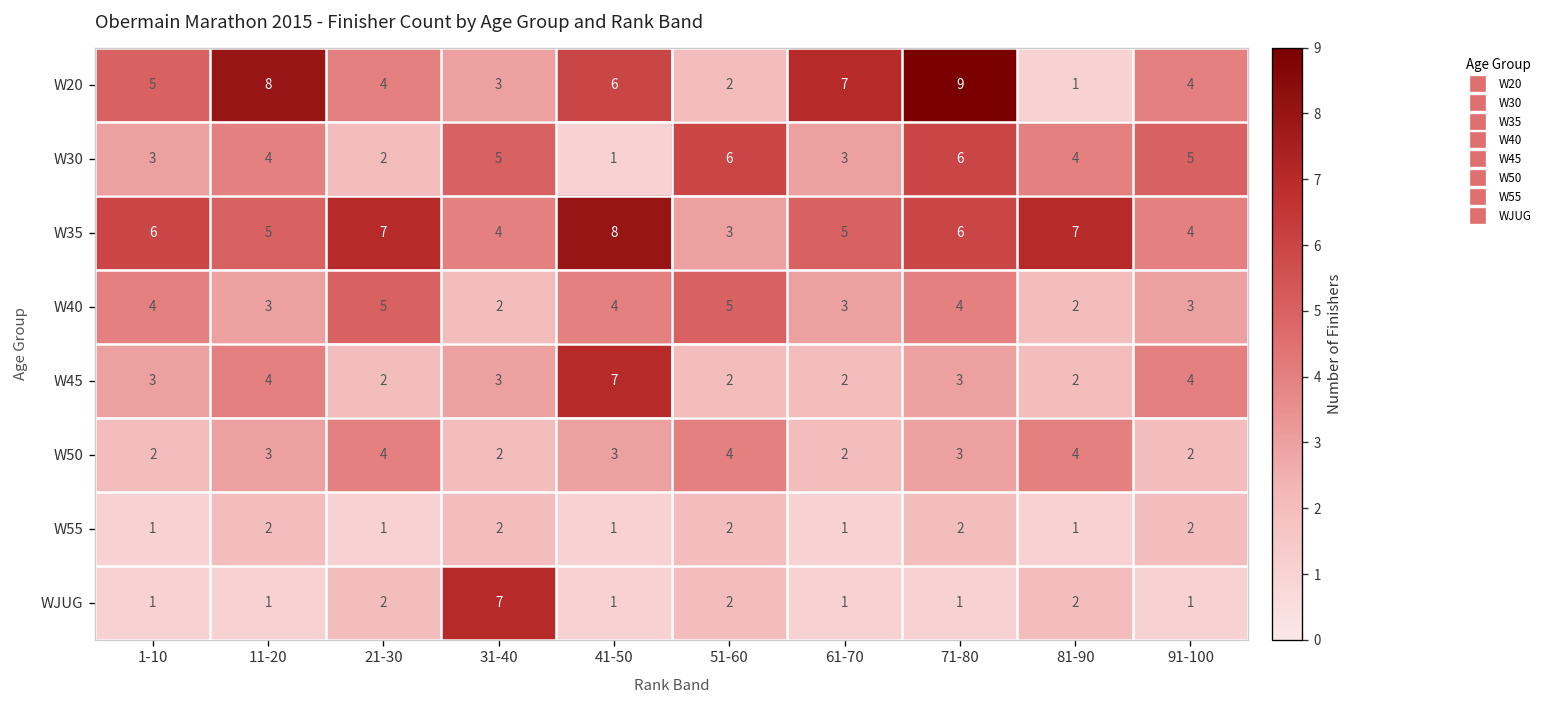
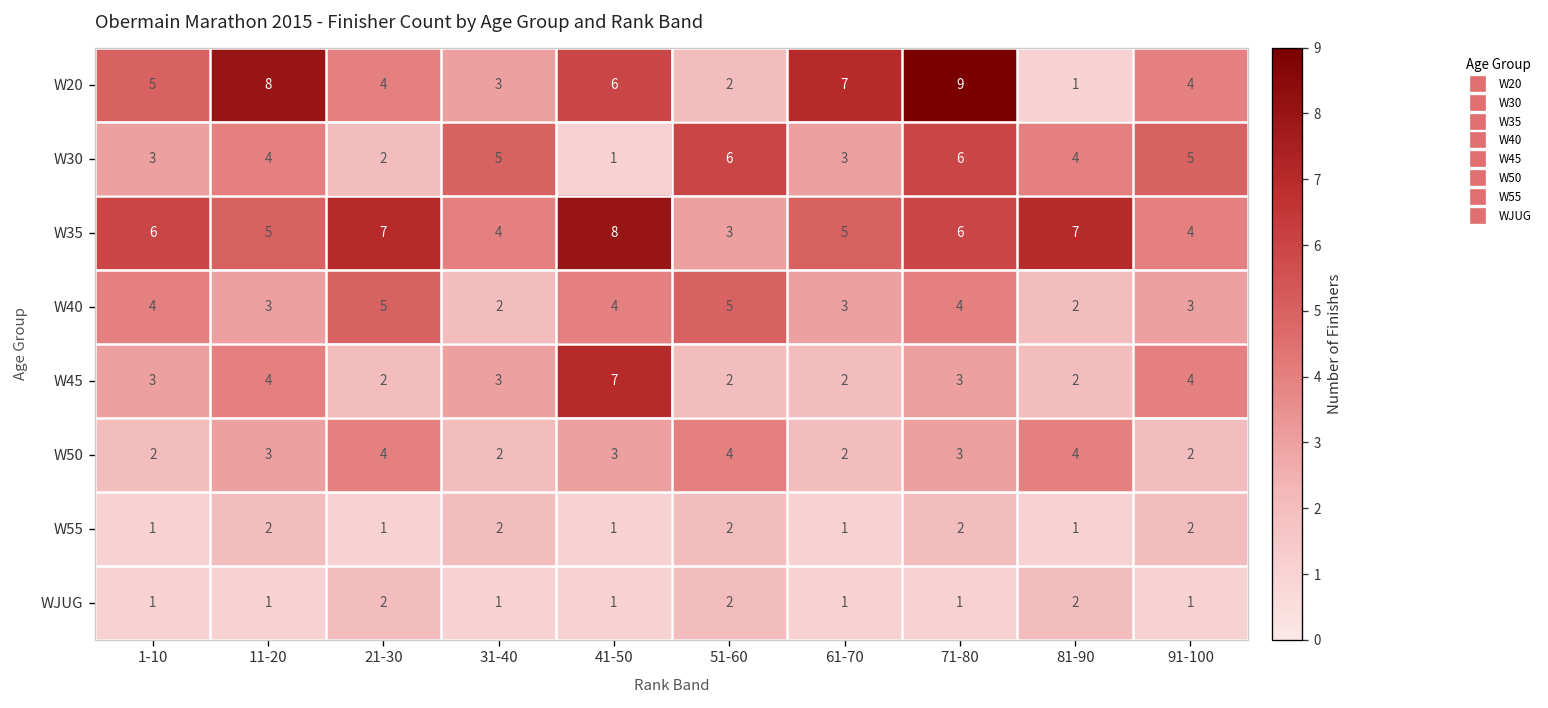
  {
    "W20": {
      "1-10": 5,
      "11-20": 8,
      "21-30": 4,
      "31-40": 3,
      "41-50": 6,
      "51-60": 2,
      "61-70": 7,
      "71-80": 9,
      "81-90": 1,
      "91-100": 4
    },
    "W30": {
      "1-10": 3,
      "11-20": 4,
      "21-30": 2,
      "31-40": 5,
      "41-50": 1,
      "51-60": 6,
      "61-70": 3,
      "71-80": 6,
      "81-90": 4,
      "91-100": 5
    },
    "W35": {
      "1-10": 6,
      "11-20": 5,
      "21-30": 7,
      "31-40": 4,
      "41-50": 8,
      "51-60": 3,
      "61-70": 5,
      "71-80": 6,
      "81-90": 7,
      "91-100": 4
    },
    "W40": {
      "1-10": 4,
      "11-20": 3,
      "21-30": 5,
      "31-40": 2,
      "41-50": 4,
      "51-60": 5,
      "61-70": 3,
      "71-80": 4,
      "81-90": 2,
      "91-100": 3
    },
    "W45": {
      "1-10": 3,
      "11-20": 4,
      "21-30": 2,
      "31-40": 3,
      "41-50": 7,
      "51-60": 2,
      "61-70": 2,
      "71-80": 3,
      "81-90": 2,
      "91-100": 4
    },
    "W50": {
      "1-10": 2,
      "11-20": 3,
      "21-30": 4,
      "31-40": 2,
      "41-50": 3,
      "51-60": 4,
      "61-70": 2,
      "71-80": 3,
      "81-90": 4,
      "91-100": 2
    },
    "W55": {
      "1-10": 1,
      "11-20": 2,
      "21-30": 1,
      "31-40": 2,
      "41-50": 1,
      "51-60": 2,
      "61-70": 1,
      "71-80": 2,
      "81-90": 1,
      "91-100": 2
    },
    "WJUG": {
      "1-10": 1,
      "11-20": 1,
      "21-30": 2,
-     "31-40": 7,
+     "31-40": 1,
      "41-50": 1,
      "51-60": 2,
      "61-70": 1,
      "71-80": 1,
      "81-90": 2,
      "91-100": 1
    }
  }
